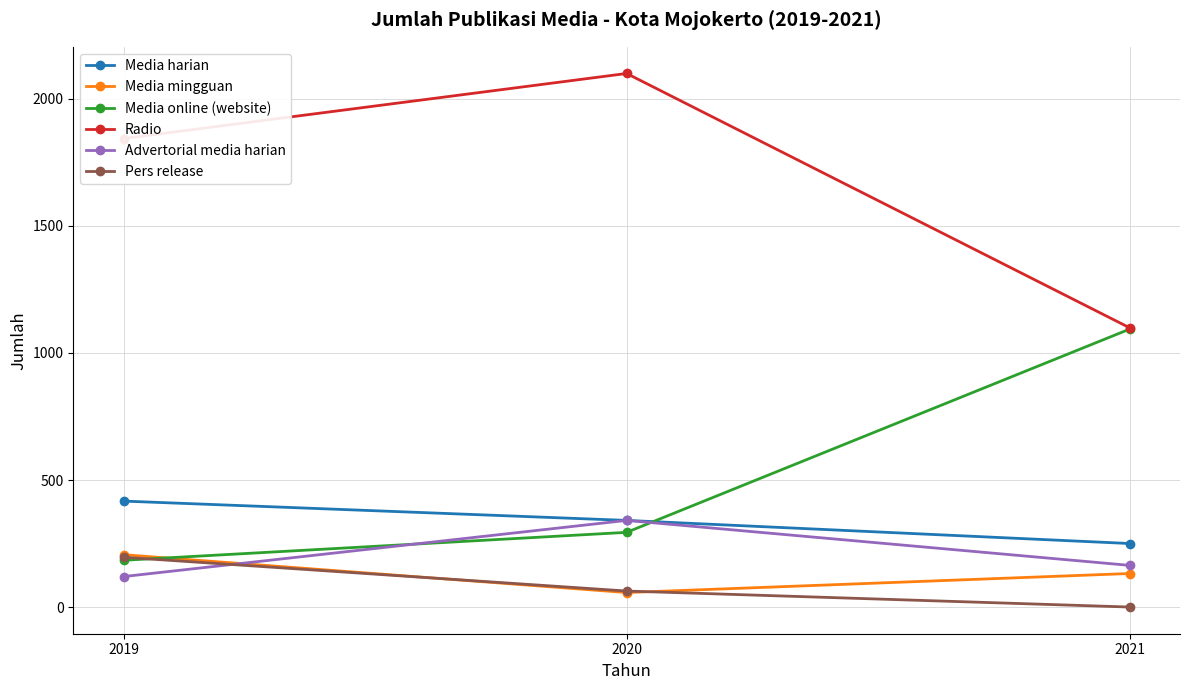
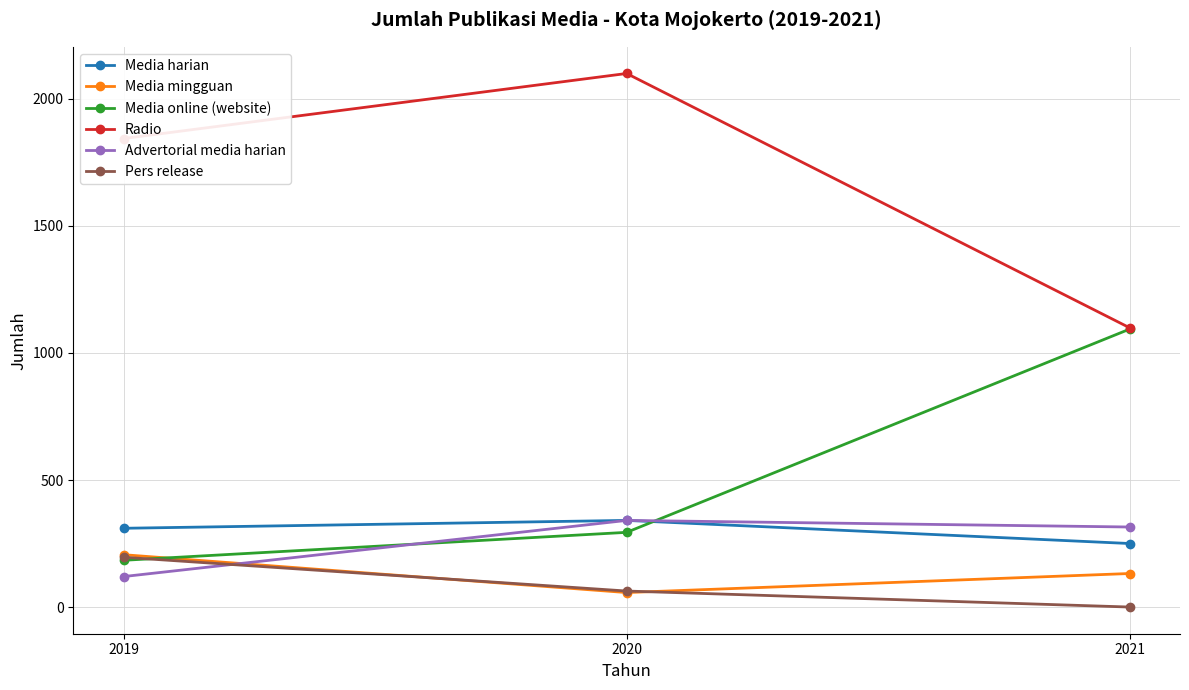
  {
    "Media harian": {
-     "2019": 420,
+     "2019": 310,
      "2021": 250
    },
    "Media mingguan": {
      "2021": 130
    },
    "Media online (website)": {
      "2019": 180,
      "2020": 290
    },
    "Radio": {
      "2020": 2100
    },
    "Advertorial media harian": {
      "2019": 120,
-     "2021": 160
+     "2021": 320
    },
    "Pers release": {
      "2021": 0
    }
  }
